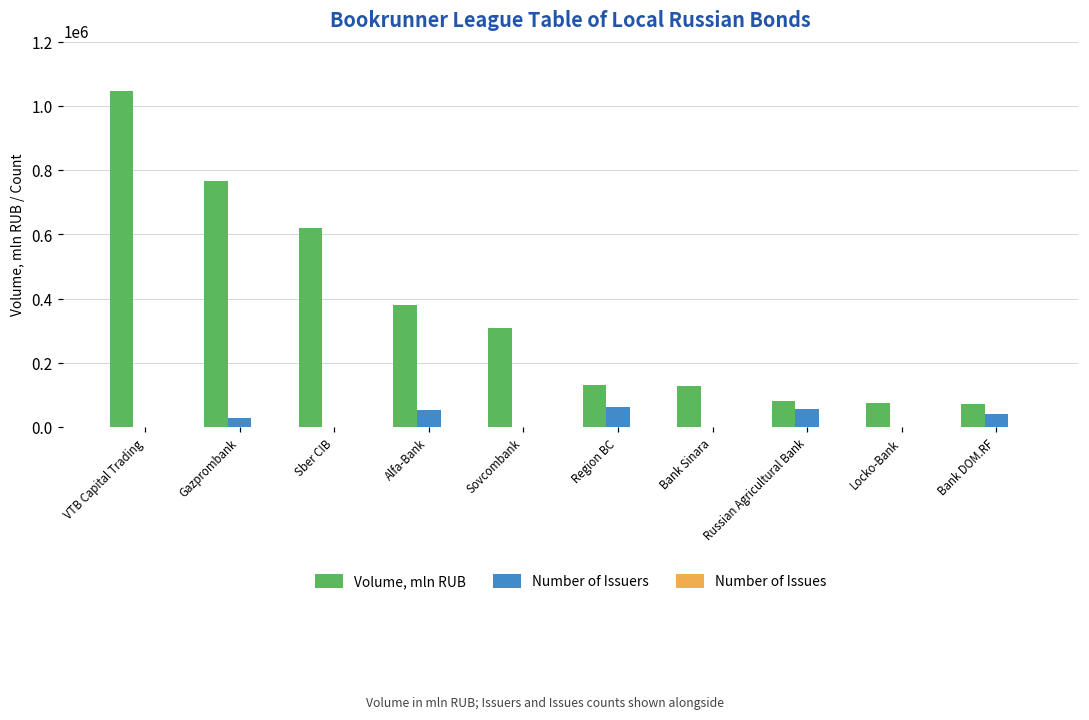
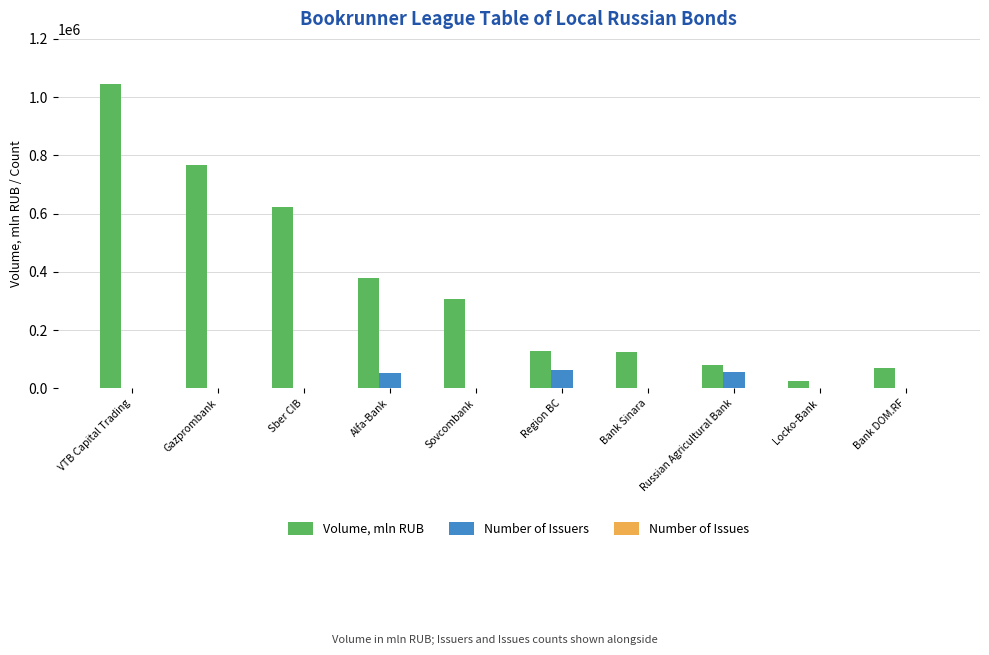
  {
    "Volume, mln RUB": {
      "VTB Capital Trading": 1050000,
      "Gazprombank": 770000,
      "Sber CIB": 620000,
      "Alfa-Bank": 380000,
      "Sovcombank": 310000,
      "Region BC": 130000,
      "Bank Sinara": 130000,
      "Russian Agricultural Bank": 80000,
-     "Locko-Bank": 70000,
+     "Locko-Bank": 30000,
      "Bank DOM.RF": 70000
    },
    "Number of Issuers": {
-     "Gazprombank": 30000,
+     "Gazprombank": 0,
      "Alfa-Bank": 50000,
      "Region BC": 60000,
      "Russian Agricultural Bank": 60000,
-     "Bank DOM.RF": 40000
+     "Bank DOM.RF": 0
    }
  }
